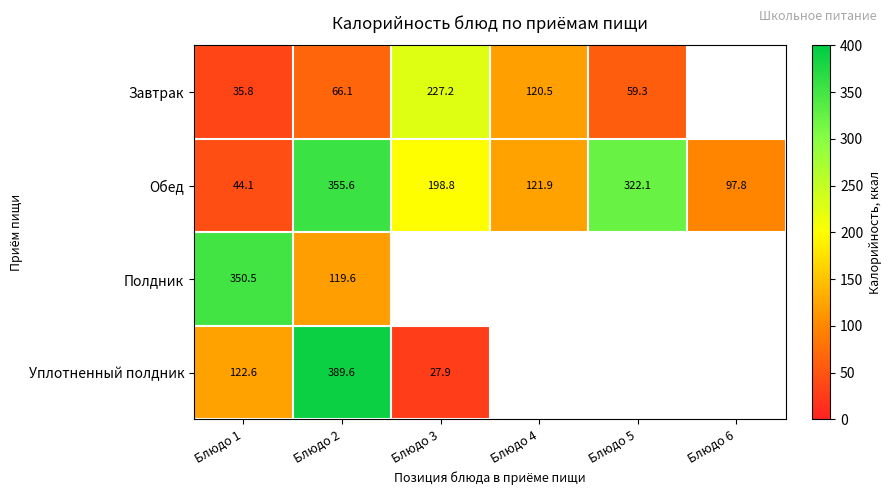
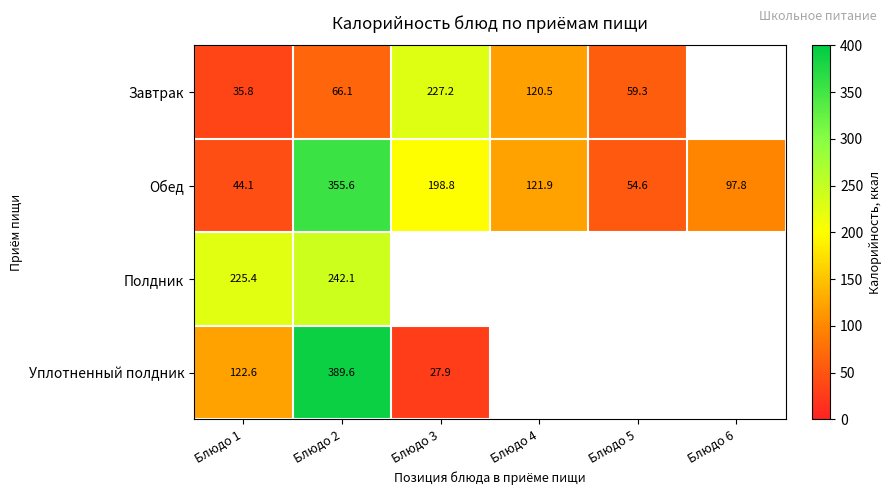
  {
    "Завтрак": {
      "Блюдо 1": 35.8,
      "Блюдо 2": 66.1,
      "Блюдо 3": 227.2,
      "Блюдо 4": 120.5,
      "Блюдо 5": 59.3
    },
    "Обед": {
      "Блюдо 1": 44.1,
      "Блюдо 2": 355.6,
      "Блюдо 3": 198.8,
      "Блюдо 4": 121.9,
-     "Блюдо 5": 322.1,
+     "Блюдо 5": 54.6,
      "Блюдо 6": 97.8
    },
    "Полдник": {
-     "Блюдо 1": 350.5,
-     "Блюдо 2": 119.6
+     "Блюдо 1": 225.4,
+     "Блюдо 2": 242.1
    },
    "Уплотненный полдник": {
      "Блюдо 1": 122.6,
      "Блюдо 2": 389.6,
      "Блюдо 3": 27.9
    }
  }
